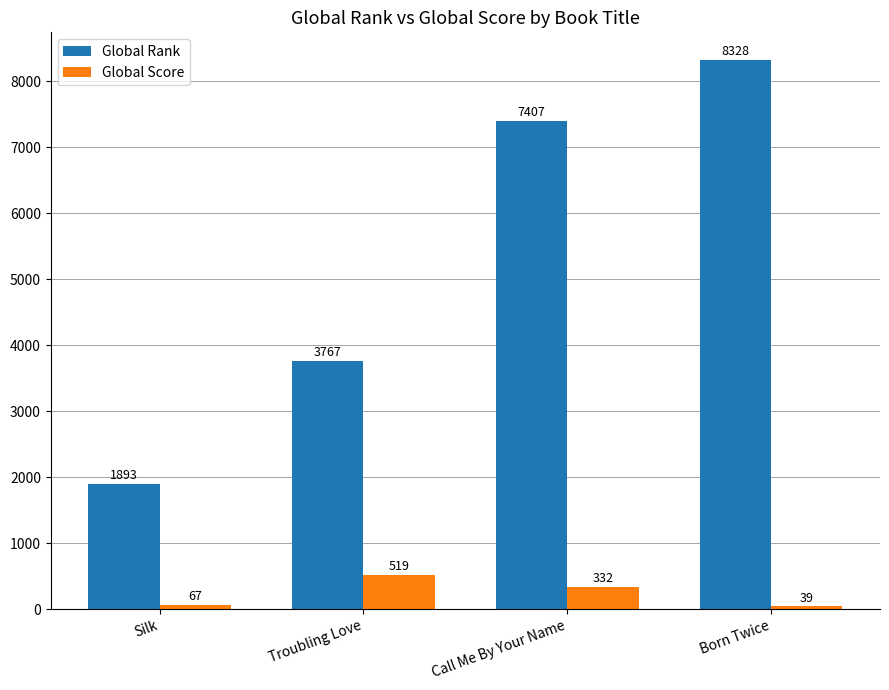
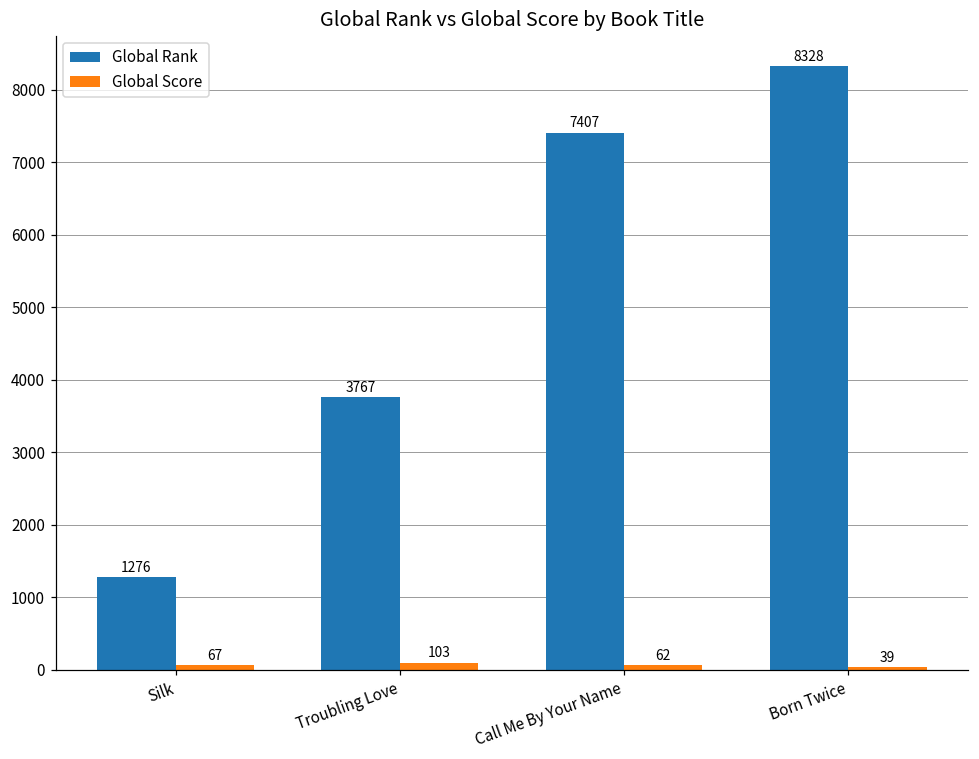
  {
    "Global Rank": {
-     "Silk": 1893,
+     "Silk": 1276,
      "Troubling Love": 3767,
      "Call Me By Your Name": 7407,
      "Born Twice": 8328
    },
    "Global Score": {
      "Silk": 67,
-     "Troubling Love": 519,
-     "Call Me By Your Name": 332,
+     "Troubling Love": 103,
+     "Call Me By Your Name": 62,
      "Born Twice": 39
    }
  }
